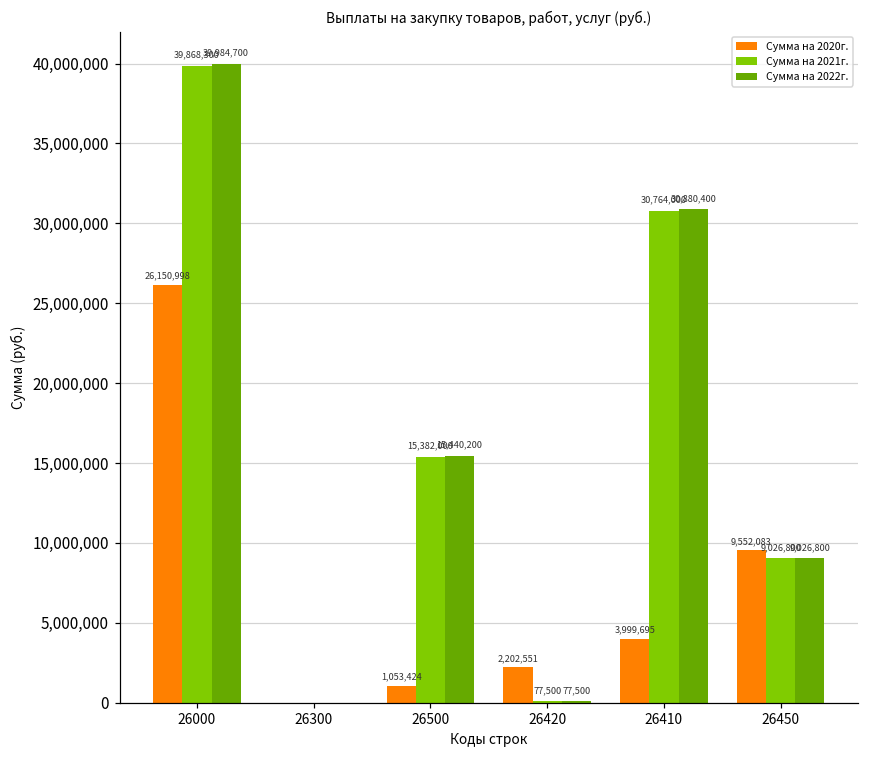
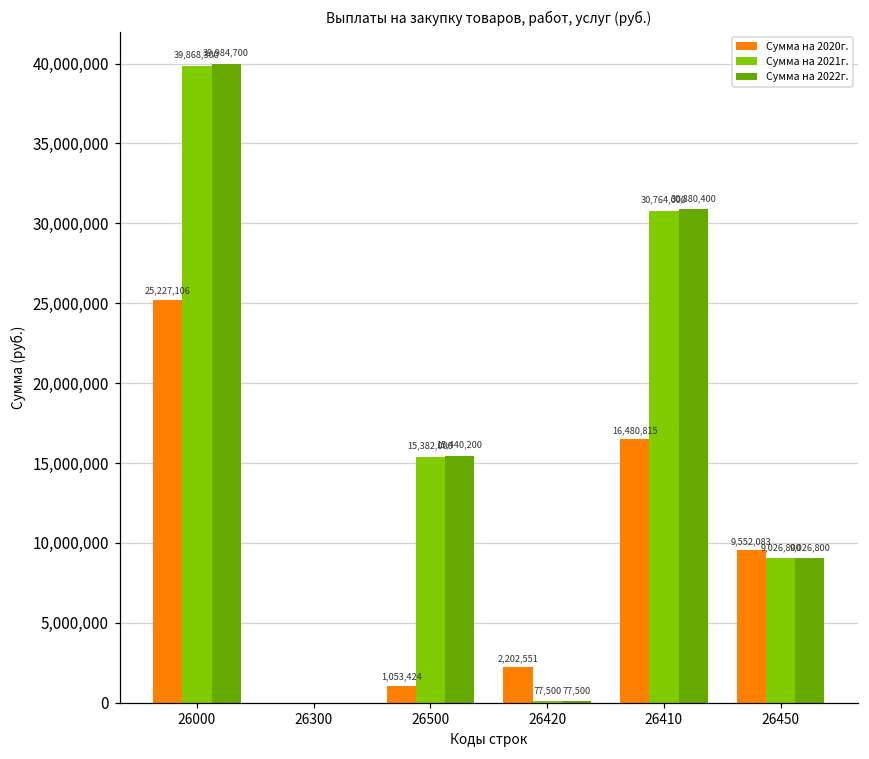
  {
    "Сумма на 2020г.": {
-     "26000": "26,150,998",
+     "26000": "25,227,106",
      "26500": "1,053,424",
      "26420": "2,202,551",
-     "26410": "3,999,695",
+     "26410": "16,480,815",
      "26450": "9,552,083"
    }
  }
